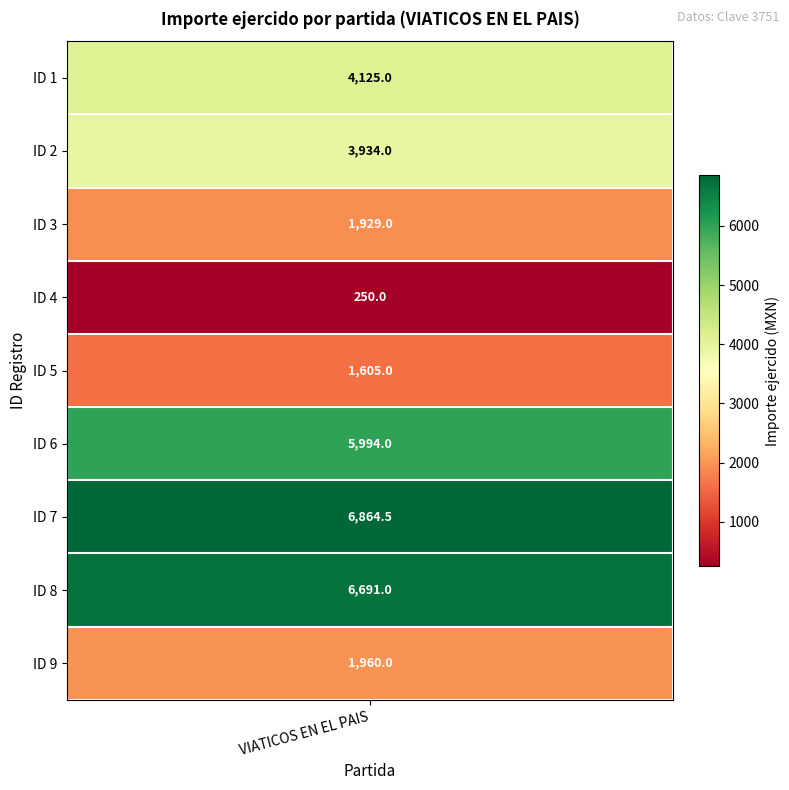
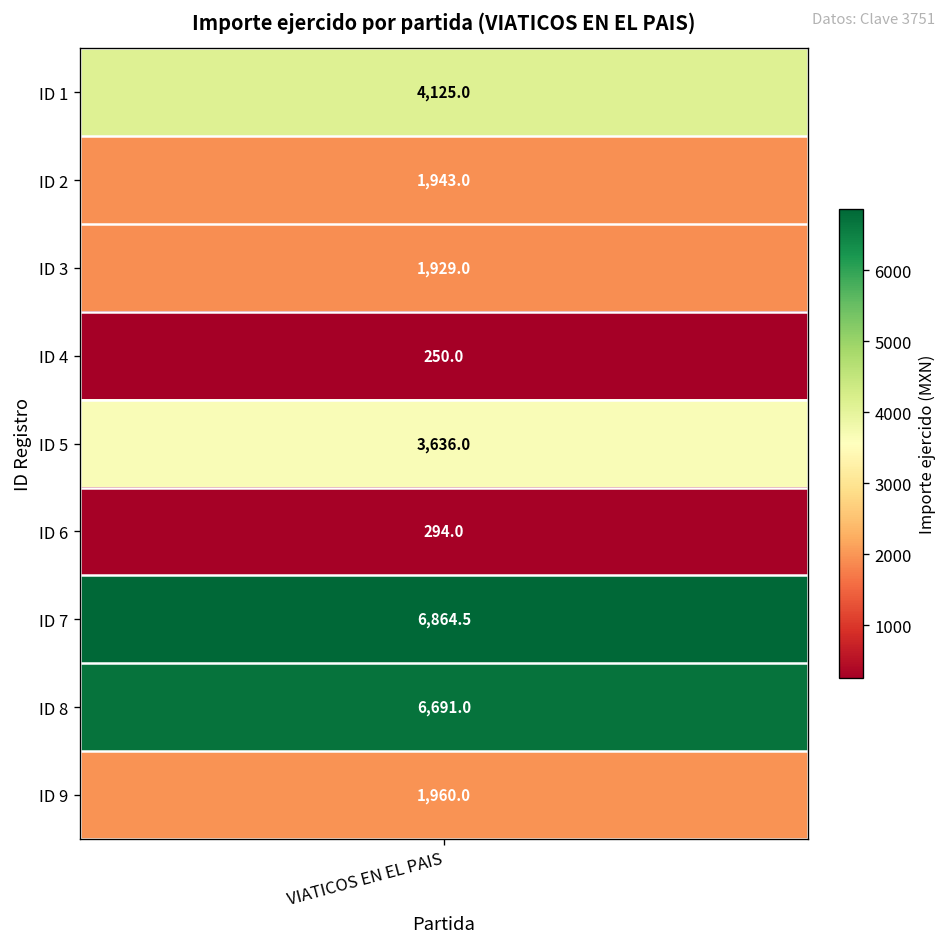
  {
    "ID 1": {
      "VIATICOS EN EL PAIS": "4,125.0"
    },
    "ID 2": {
-     "VIATICOS EN EL PAIS": "3,934.0"
+     "VIATICOS EN EL PAIS": "1,943.0"
    },
    "ID 3": {
      "VIATICOS EN EL PAIS": "1,929.0"
    },
    "ID 4": {
      "VIATICOS EN EL PAIS": "250.0"
    },
    "ID 5": {
-     "VIATICOS EN EL PAIS": "1,605.0"
+     "VIATICOS EN EL PAIS": "3,636.0"
    },
    "ID 6": {
-     "VIATICOS EN EL PAIS": "5,994.0"
+     "VIATICOS EN EL PAIS": "294.0"
    },
    "ID 7": {
      "VIATICOS EN EL PAIS": "6,864.5"
    },
    "ID 8": {
      "VIATICOS EN EL PAIS": "6,691.0"
    },
    "ID 9": {
      "VIATICOS EN EL PAIS": "1,960.0"
    }
  }
